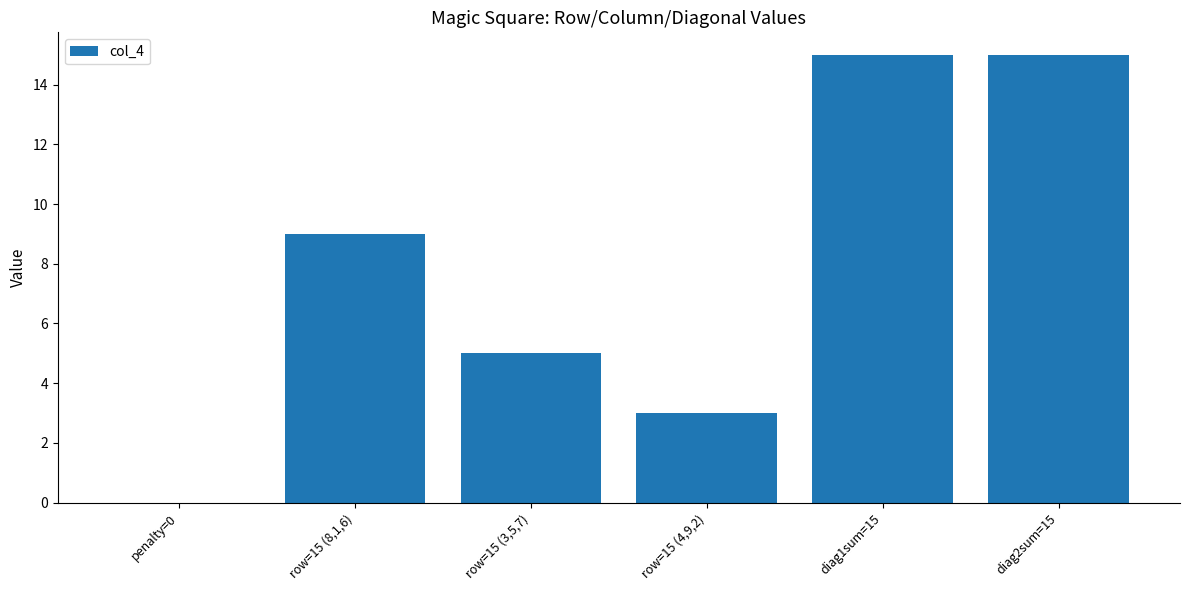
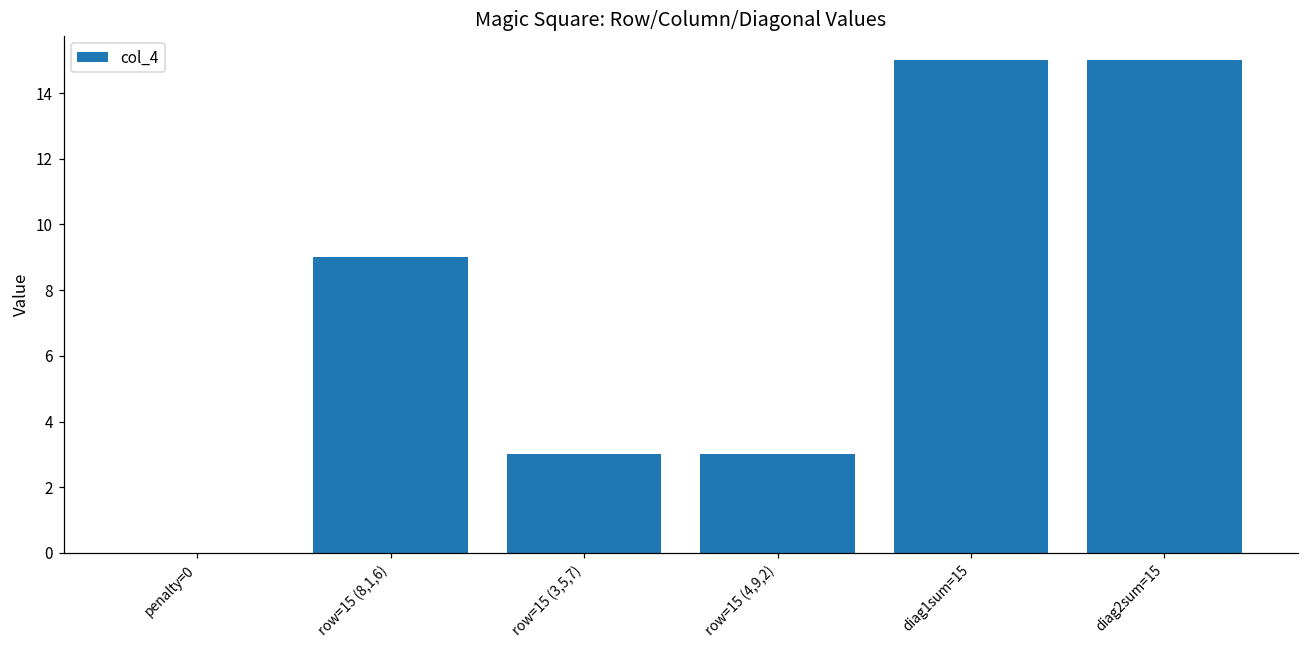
  {
    "penalty=0": 0,
    "row=15 (8,1,6)": 9,
-   "row=15 (3,5,7)": 5,
+   "row=15 (3,5,7)": 3,
    "row=15 (4,9,2)": 3,
    "diag1sum=15": 15,
    "diag2sum=15": 15
  }
